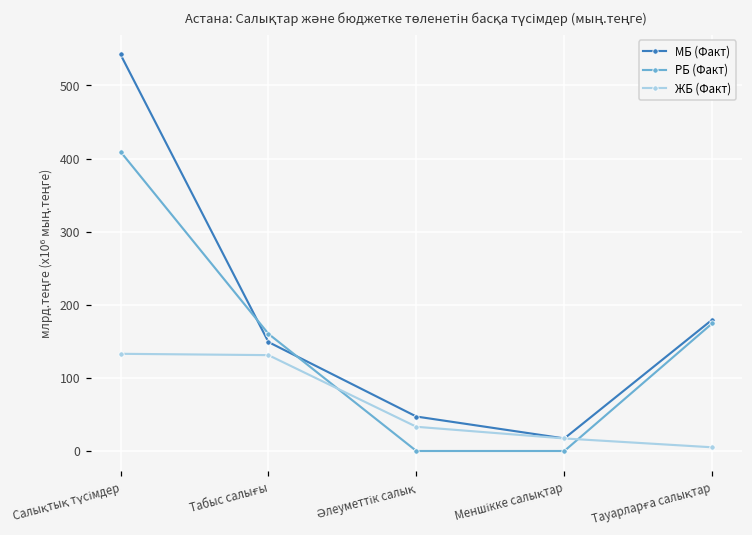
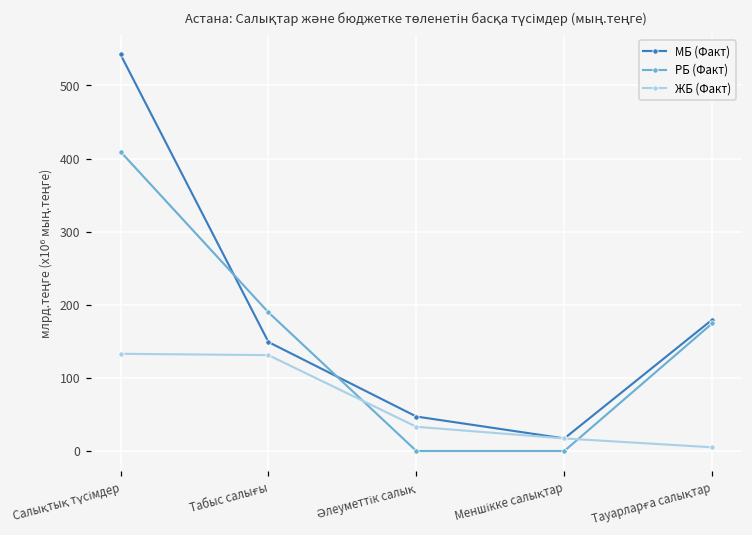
  {
    "МБ (Факт)": {
      "Салықтық түсімдер": 540,
      "Табыс салығы": 150,
      "Әлеуметтік салық": 50,
      "Тауарларға салықтар": 180
    },
    "РБ (Факт)": {
      "Салықтық түсімдер": 410,
-     "Табыс салығы": 160,
+     "Табыс салығы": 190,
      "Әлеуметтік салық": 0,
      "Меншікке салықтар": 0,
      "Тауарларға салықтар": 170
    },
    "ЖБ (Факт)": {
      "Салықтық түсімдер": 130,
      "Табыс салығы": 130,
      "Әлеуметтік салық": 30,
      "Тауарларға салықтар": 10
    }
  }
